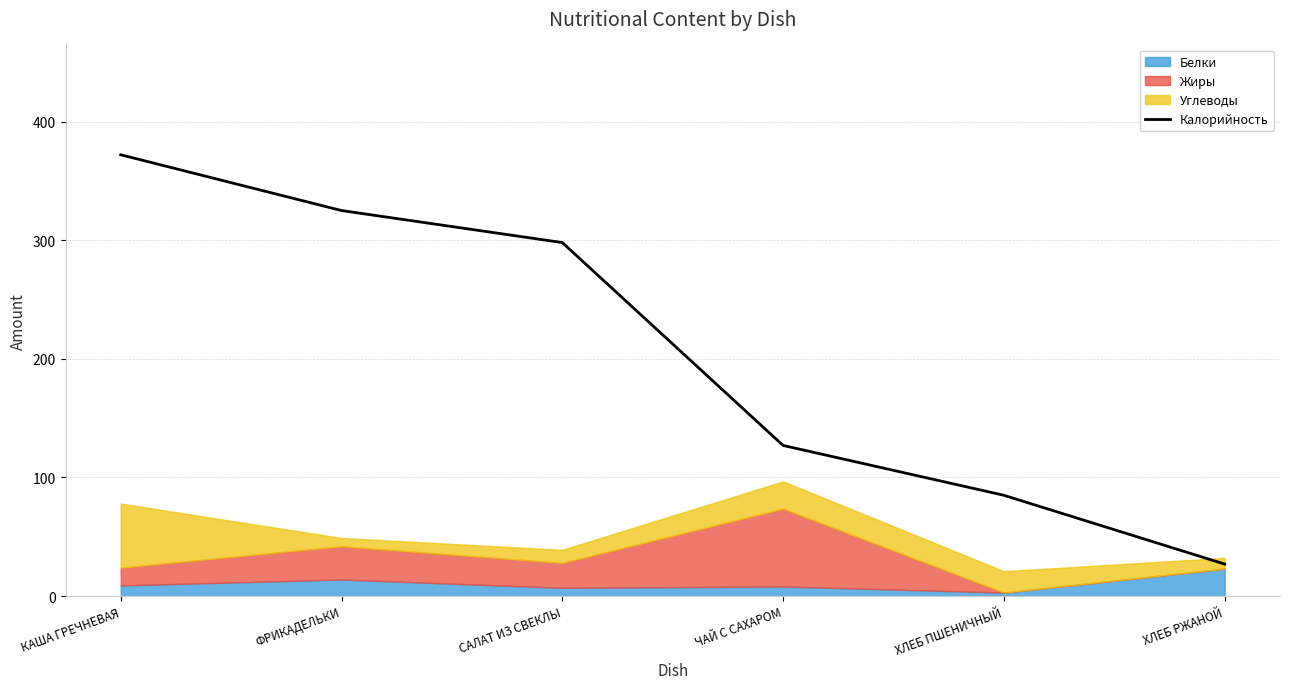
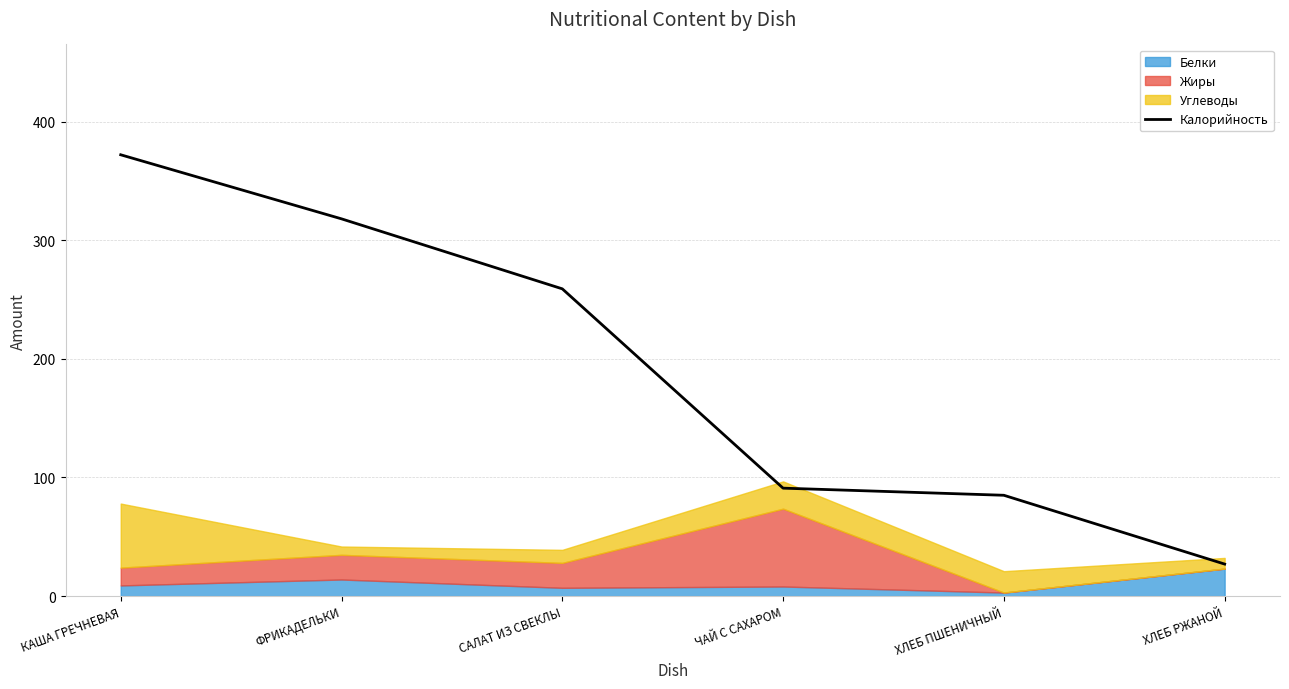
  {
    "Калорийность": {
      "КАША ГРЕЧНЕВАЯ": 372,
-     "ФРИКАДЕЛЬКИ": 325,
-     "САЛАТ ИЗ СВЕКЛЫ": 298,
-     "ЧАЙ С САХАРОМ": 127,
+     "ФРИКАДЕЛЬКИ": 318,
+     "САЛАТ ИЗ СВЕКЛЫ": 259,
+     "ЧАЙ С САХАРОМ": 91,
      "ХЛЕБ ПШЕНИЧНЫЙ": 85,
      "ХЛЕБ РЖАНОЙ": 27
    },
    "Белки": {
      "КАША ГРЕЧНЕВАЯ": 9,
      "ФРИКАДЕЛЬКИ": 14,
      "САЛАТ ИЗ СВЕКЛЫ": 7,
      "ЧАЙ С САХАРОМ": 8
    },
    "Жиры": {
      "КАША ГРЕЧНЕВАЯ": 15,
-     "ФРИКАДЕЛЬКИ": 28,
+     "ФРИКАДЕЛЬКИ": 21,
      "САЛАТ ИЗ СВЕКЛЫ": 21,
      "ЧАЙ С САХАРОМ": 66
    },
    "Углеводы": {
      "КАША ГРЕЧНЕВАЯ": 54,
      "ФРИКАДЕЛЬКИ": 7,
      "САЛАТ ИЗ СВЕКЛЫ": 11,
      "ЧАЙ С САХАРОМ": 23,
      "ХЛЕБ ПШЕНИЧНЫЙ": 18,
      "ХЛЕБ РЖАНОЙ": 9
    }
  }
